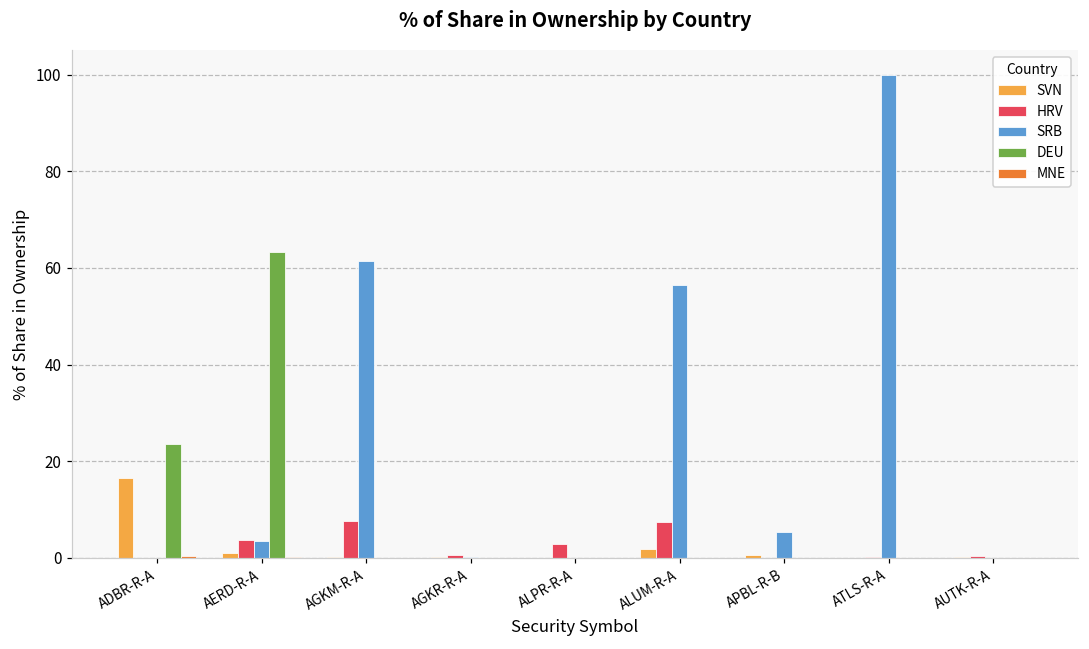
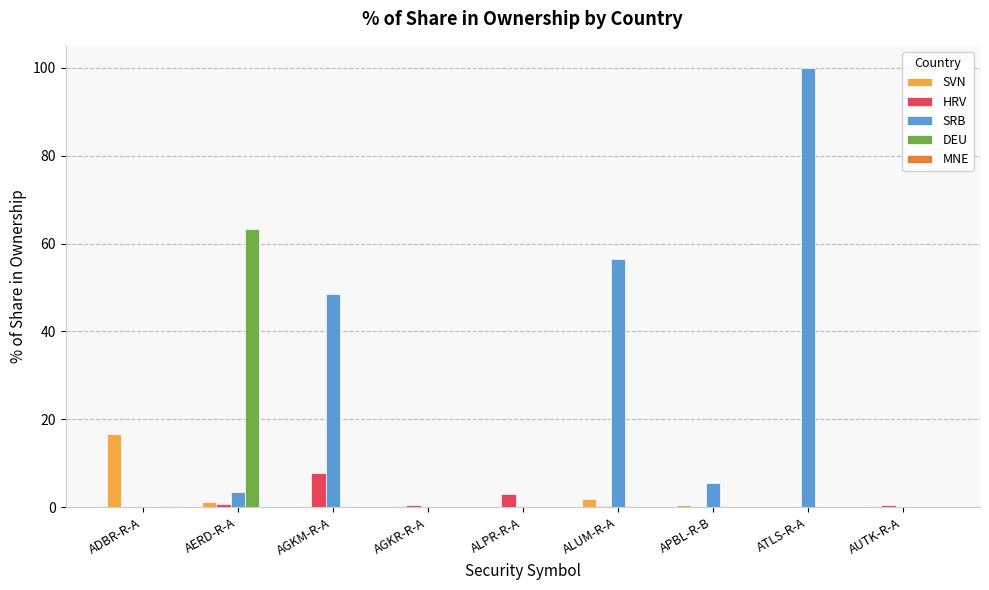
  {
    "HRV": {
-     "AERD-R-A": 4,
+     "AERD-R-A": 1,
      "AGKM-R-A": 8,
      "ALPR-R-A": 3,
-     "ALUM-R-A": 7
+     "ALUM-R-A": 0
    },
    "SRB": {
      "AERD-R-A": 3,
-     "AGKM-R-A": 61,
+     "AGKM-R-A": 48,
      "ALUM-R-A": 56,
      "APBL-R-B": 5,
      "ATLS-R-A": 100
    },
    "DEU": {
-     "ADBR-R-A": 24,
+     "ADBR-R-A": 0,
      "AERD-R-A": 63,
      "AGKR-R-A": 0,
      "ALPR-R-A": 0,
      "ALUM-R-A": 0,
      "APBL-R-B": 0,
      "ATLS-R-A": 0,
      "AUTK-R-A": 0
    }
  }
